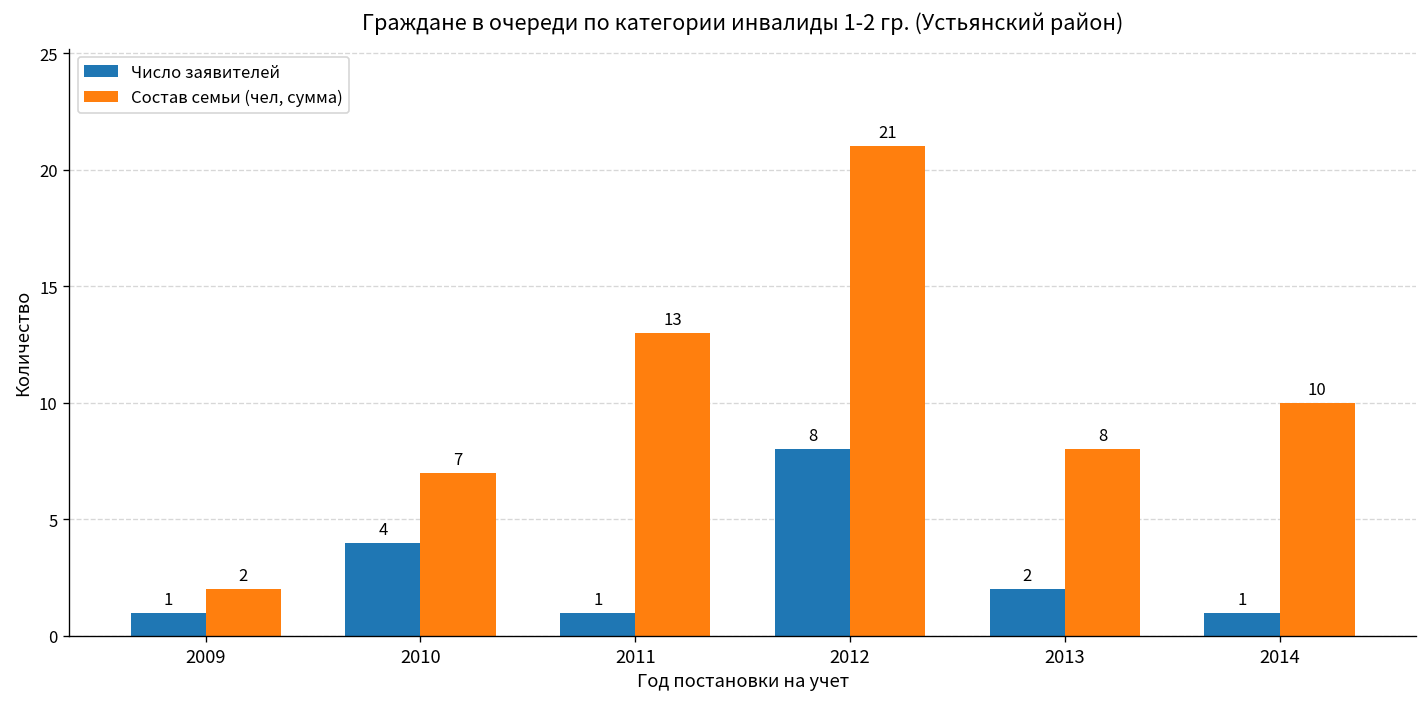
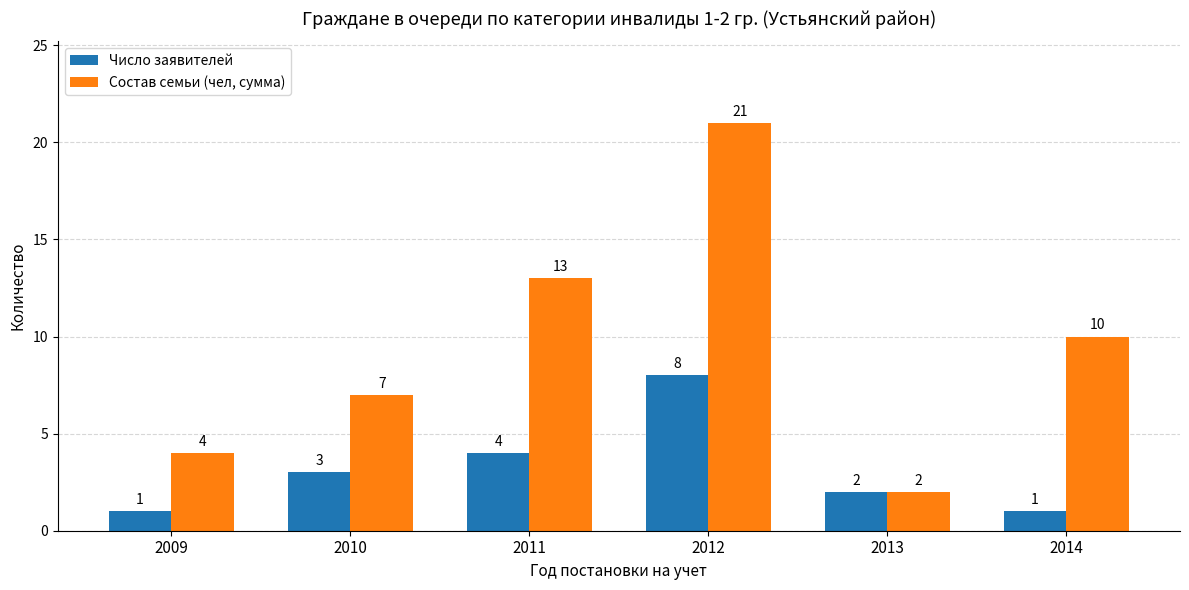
  {
    "Число заявителей": {
      "2009": 1,
-     "2010": 4,
-     "2011": 1,
+     "2010": 3,
+     "2011": 4,
      "2012": 8,
      "2013": 2,
      "2014": 1
    },
    "Состав семьи (чел, сумма)": {
-     "2009": 2,
+     "2009": 4,
      "2010": 7,
      "2011": 13,
      "2012": 21,
-     "2013": 8,
+     "2013": 2,
      "2014": 10
    }
  }
